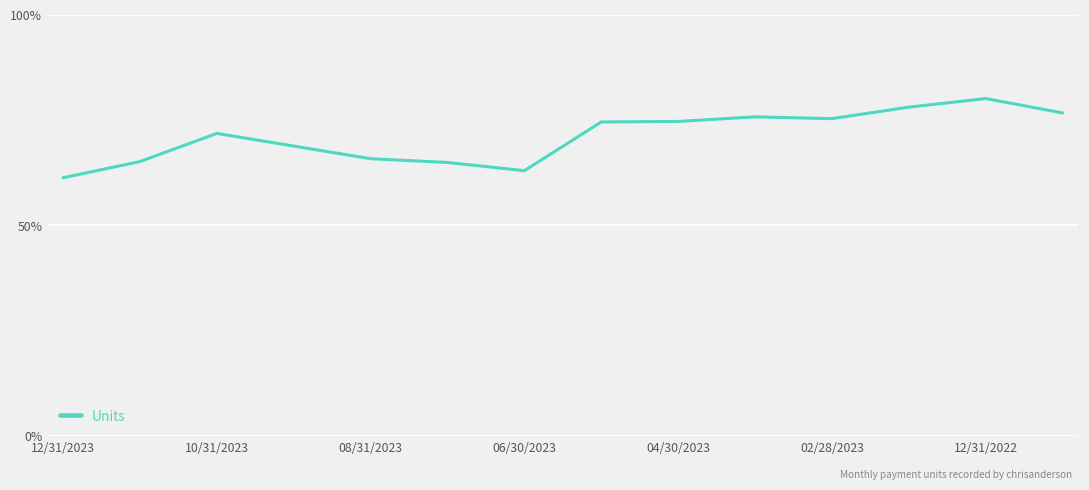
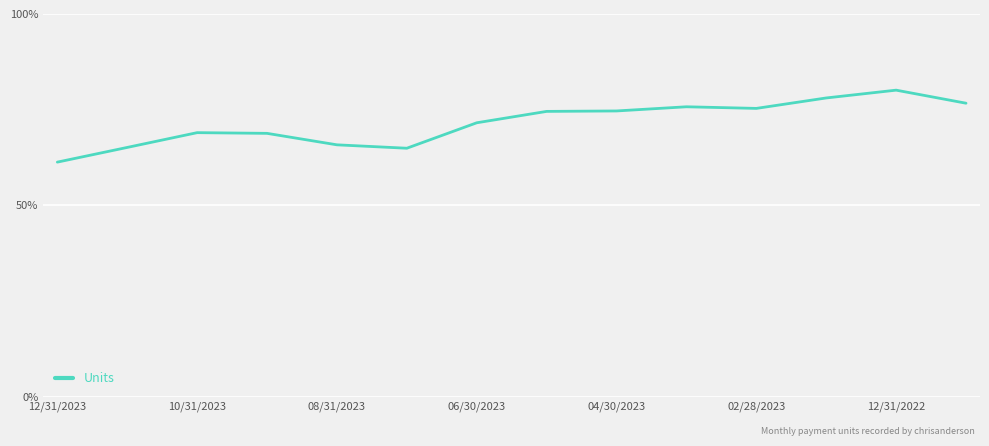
  {
    "12/31/2023": "61%",
-   "10/31/2023": "72%",
+   "10/31/2023": "69%",
    "08/31/2023": "66%",
-   "06/30/2023": "63%",
+   "06/30/2023": "72%",
    "04/30/2023": "75%",
    "02/28/2023": "75%",
    "12/31/2022": "80%"
  }
